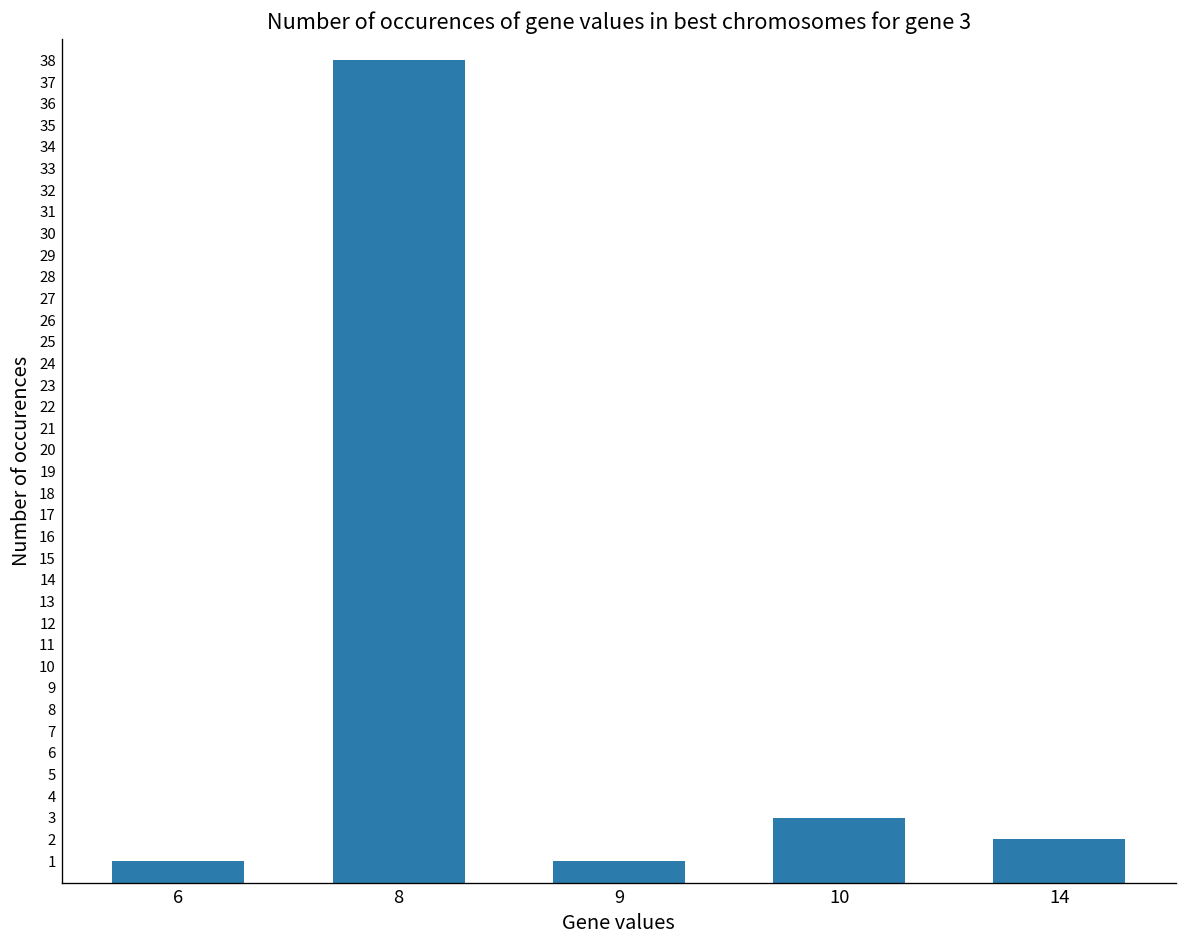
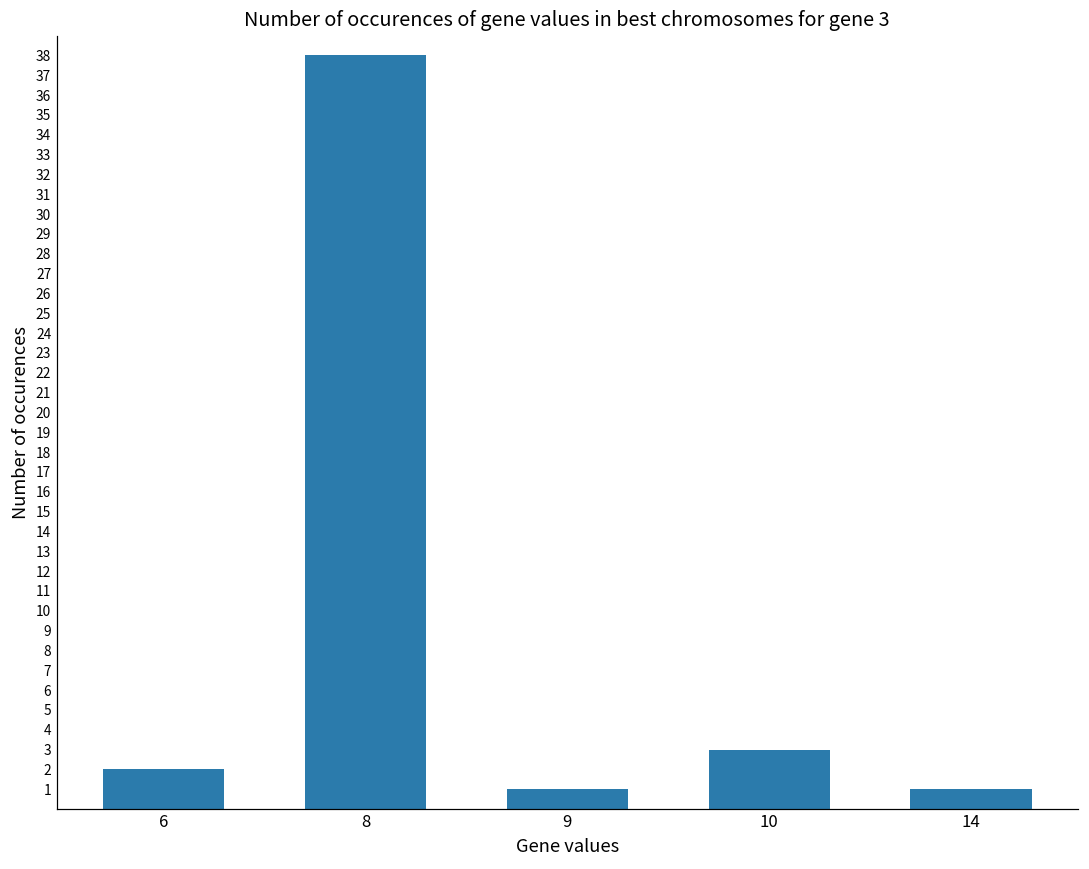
  {
-   "6": 1,
+   "6": 2,
    "8": 38,
    "9": 1,
    "10": 3,
-   "14": 2
+   "14": 1
  }
